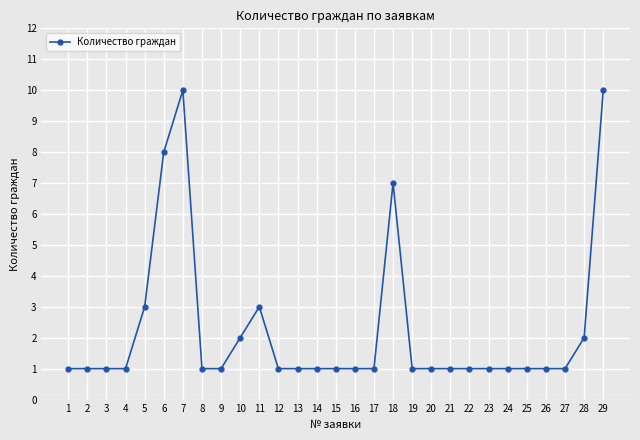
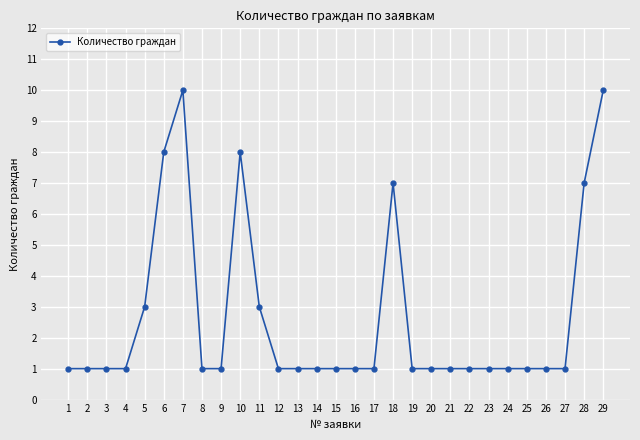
  {
    "1": 1,
    "2": 1,
    "3": 1,
    "4": 1,
    "5": 3,
    "6": 8,
    "7": 10,
    "8": 1,
    "9": 1,
-   "10": 2,
+   "10": 8,
    "11": 3,
    "12": 1,
    "13": 1,
    "14": 1,
    "15": 1,
    "16": 1,
    "17": 1,
    "18": 7,
    "19": 1,
    "20": 1,
    "21": 1,
    "22": 1,
    "23": 1,
    "24": 1,
    "25": 1,
    "26": 1,
    "27": 1,
-   "28": 2,
+   "28": 7,
    "29": 10
  }
